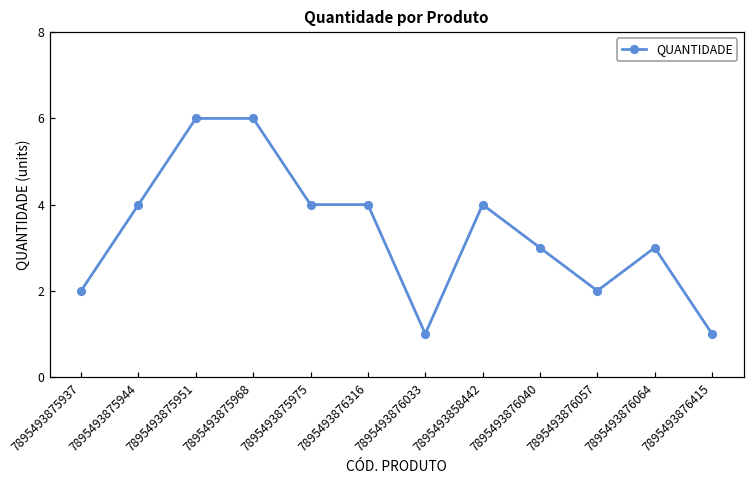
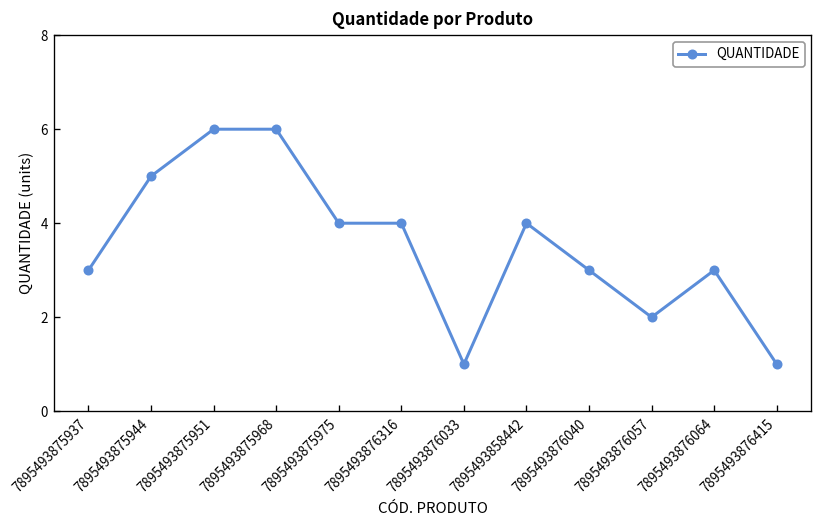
  {
-   "7895493875937": 2,
-   "7895493875944": 4,
+   "7895493875937": 3,
+   "7895493875944": 5,
    "7895493875951": 6,
    "7895493875968": 6,
    "7895493875975": 4,
    "7895493876316": 4,
    "7895493876033": 1,
    "7895493858442": 4,
    "7895493876040": 3,
    "7895493876057": 2,
    "7895493876064": 3,
    "7895493876415": 1
  }
